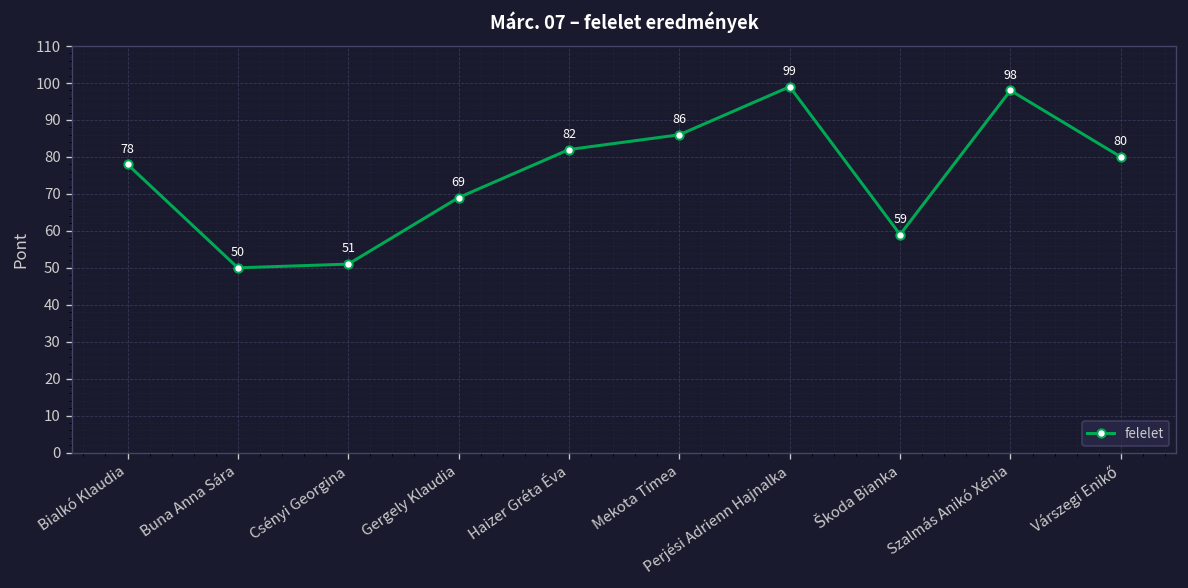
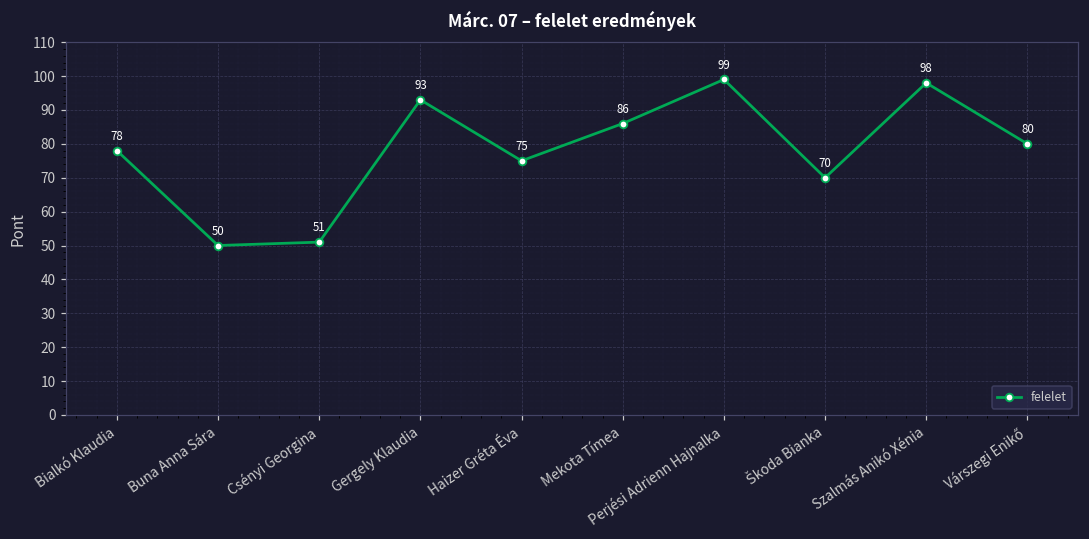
  {
    "Bialkó Klaudia": 78,
    "Buna Anna Sára": 50,
    "Csényi Georgina": 51,
-   "Gergely Klaudia": 69,
-   "Haizer Gréta Éva": 82,
+   "Gergely Klaudia": 93,
+   "Haizer Gréta Éva": 75,
    "Mekota Tímea": 86,
    "Perjési Adrienn Hajnalka": 99,
-   "Škoda Bianka": 59,
+   "Škoda Bianka": 70,
    "Szalmás Anikó Xénia": 98,
    "Várszegi Enikő": 80
  }
